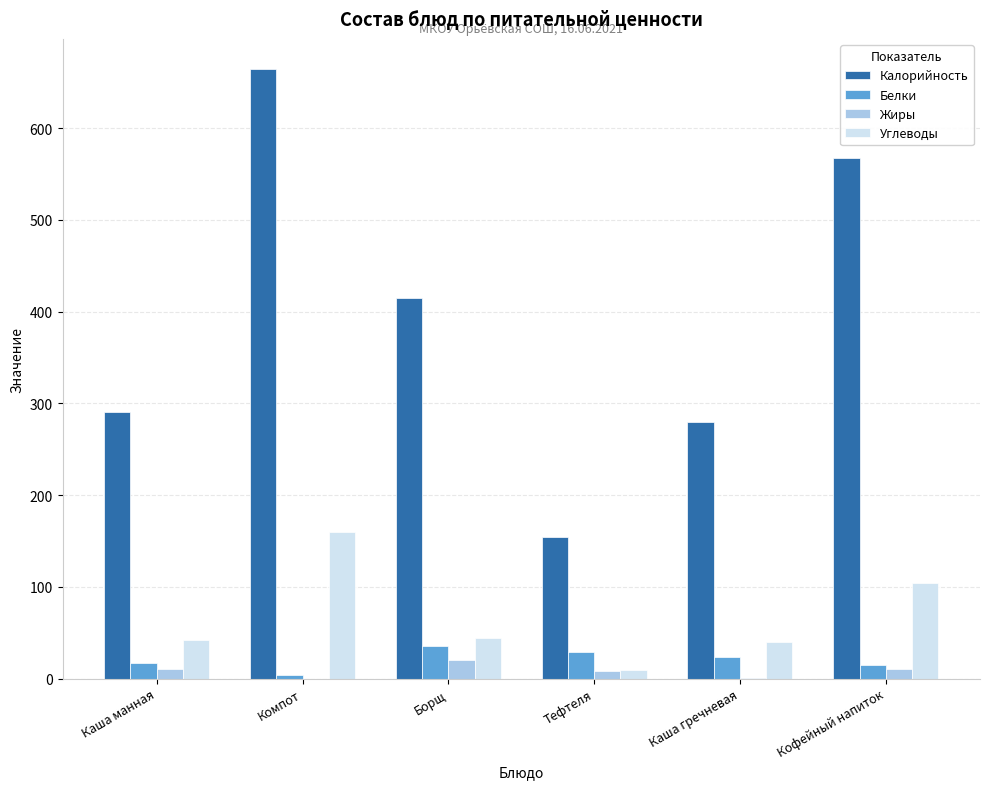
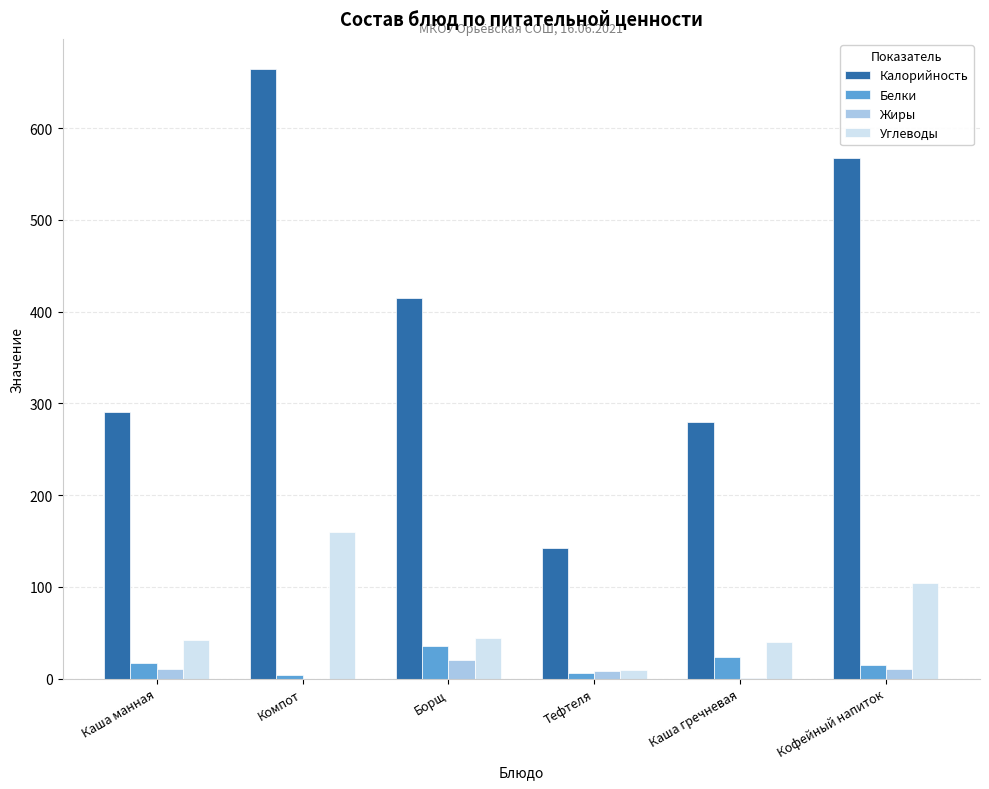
  {
    "Калорийность": {
      "Каша манная": 290,
      "Компот": 660,
      "Борщ": 420,
-     "Тефтеля": 150,
+     "Тефтеля": 140,
      "Каша гречневая": 280,
      "Кофейный напиток": 570
    },
    "Белки": {
      "Каша манная": 20,
      "Компот": 0,
      "Борщ": 40,
-     "Тефтеля": 30,
+     "Тефтеля": 10,
      "Каша гречневая": 20,
      "Кофейный напиток": 20
    }
  }
